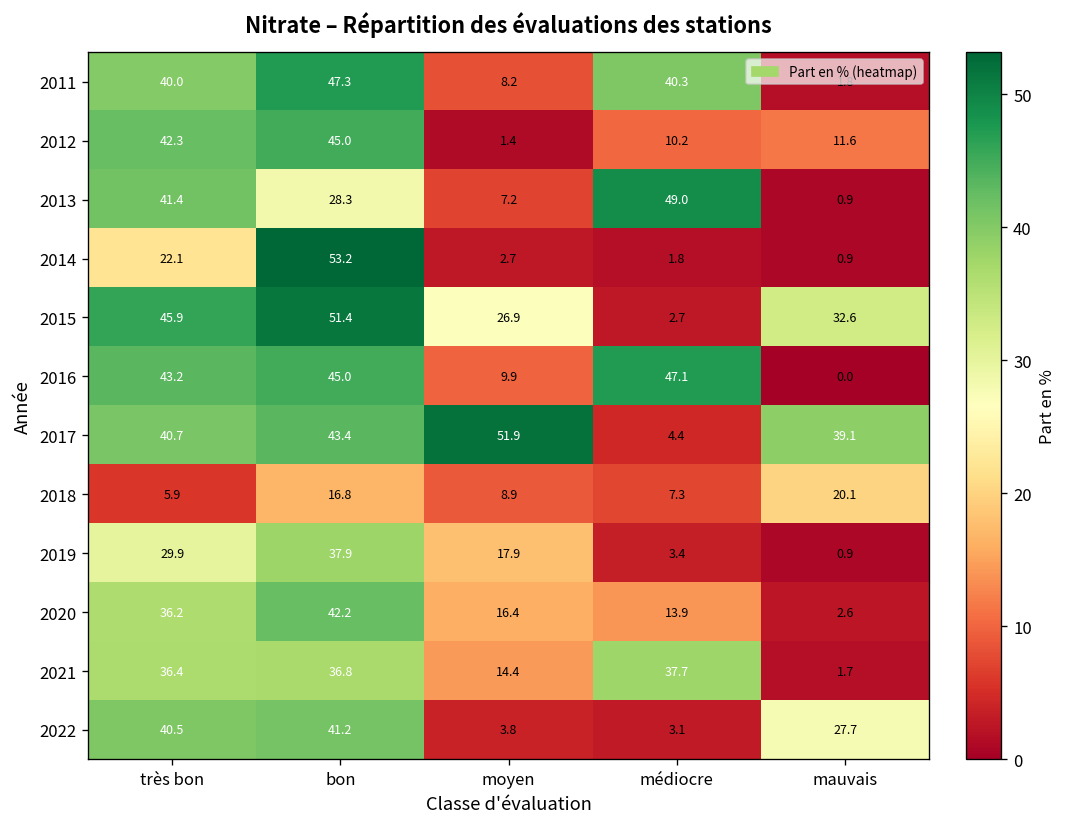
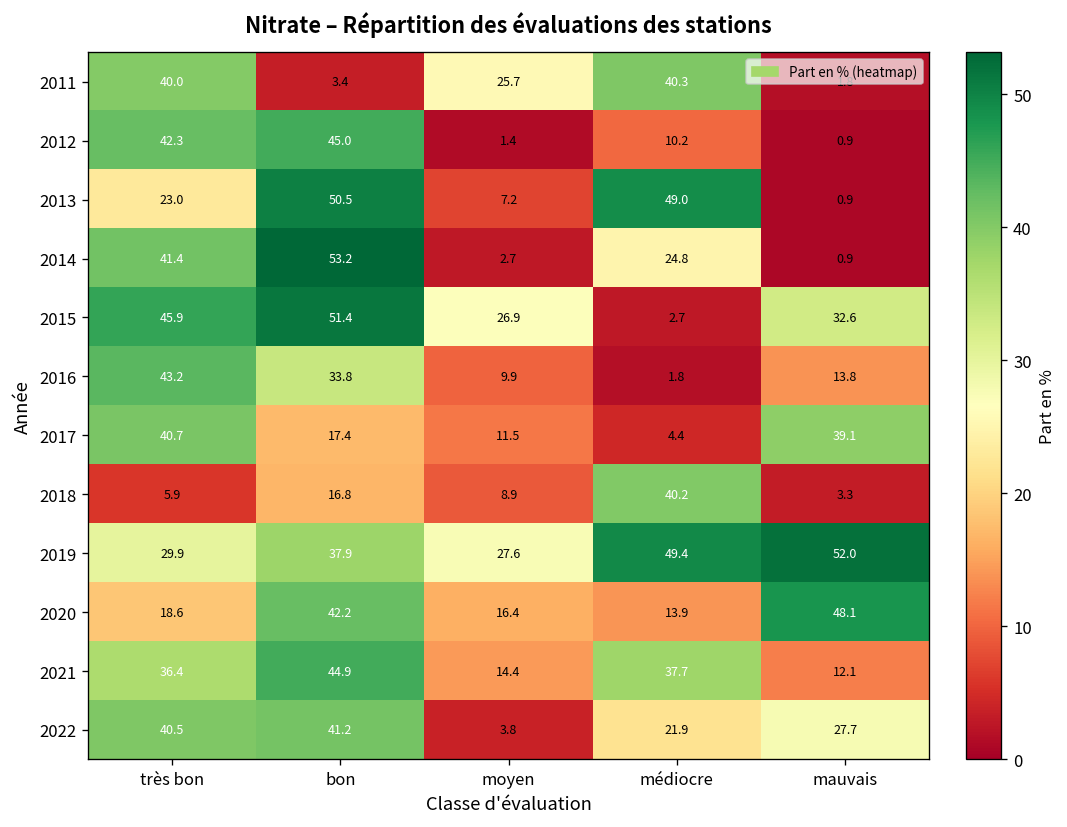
  {
    "2011": {
      "très bon": 40.0,
-     "bon": 47.3,
-     "moyen": 8.2,
+     "bon": 3.4,
+     "moyen": 25.7,
      "médiocre": 40.3
    },
    "2012": {
      "très bon": 42.3,
      "bon": 45.0,
      "moyen": 1.4,
      "médiocre": 10.2,
-     "mauvais": 11.6
+     "mauvais": 0.9
    },
    "2013": {
-     "très bon": 41.4,
-     "bon": 28.3,
+     "très bon": 23.0,
+     "bon": 50.5,
      "moyen": 7.2,
      "médiocre": 49.0,
      "mauvais": 0.9
    },
    "2014": {
-     "très bon": 22.1,
+     "très bon": 41.4,
      "bon": 53.2,
      "moyen": 2.7,
-     "médiocre": 1.8,
+     "médiocre": 24.8,
      "mauvais": 0.9
    },
    "2015": {
      "très bon": 45.9,
      "bon": 51.4,
      "moyen": 26.9,
      "médiocre": 2.7,
      "mauvais": 32.6
    },
    "2016": {
      "très bon": 43.2,
-     "bon": 45.0,
+     "bon": 33.8,
      "moyen": 9.9,
-     "médiocre": 47.1,
-     "mauvais": 0.0
+     "médiocre": 1.8,
+     "mauvais": 13.8
    },
    "2017": {
      "très bon": 40.7,
-     "bon": 43.4,
-     "moyen": 51.9,
+     "bon": 17.4,
+     "moyen": 11.5,
      "médiocre": 4.4,
      "mauvais": 39.1
    },
    "2018": {
      "très bon": 5.9,
      "bon": 16.8,
      "moyen": 8.9,
-     "médiocre": 7.3,
-     "mauvais": 20.1
+     "médiocre": 40.2,
+     "mauvais": 3.3
    },
    "2019": {
      "très bon": 29.9,
      "bon": 37.9,
-     "moyen": 17.9,
-     "médiocre": 3.4,
-     "mauvais": 0.9
+     "moyen": 27.6,
+     "médiocre": 49.4,
+     "mauvais": 52.0
    },
    "2020": {
-     "très bon": 36.2,
+     "très bon": 18.6,
      "bon": 42.2,
      "moyen": 16.4,
      "médiocre": 13.9,
-     "mauvais": 2.6
+     "mauvais": 48.1
    },
    "2021": {
      "très bon": 36.4,
-     "bon": 36.8,
+     "bon": 44.9,
      "moyen": 14.4,
      "médiocre": 37.7,
-     "mauvais": 1.7
+     "mauvais": 12.1
    },
    "2022": {
      "très bon": 40.5,
      "bon": 41.2,
      "moyen": 3.8,
-     "médiocre": 3.1,
+     "médiocre": 21.9,
      "mauvais": 27.7
    }
  }
